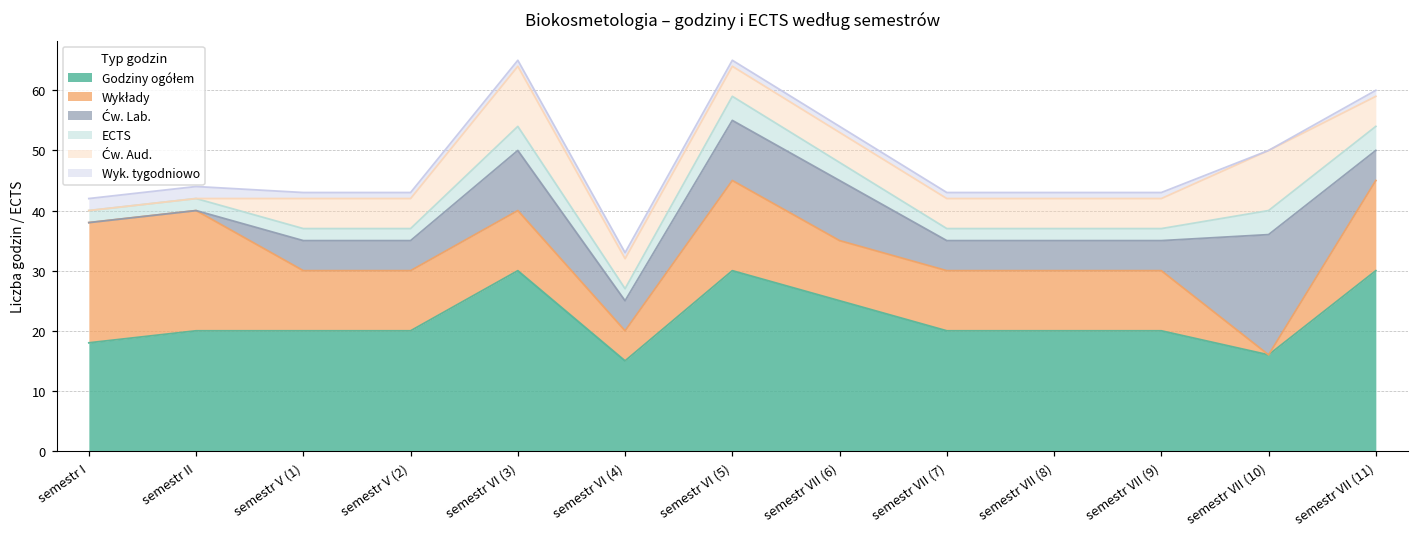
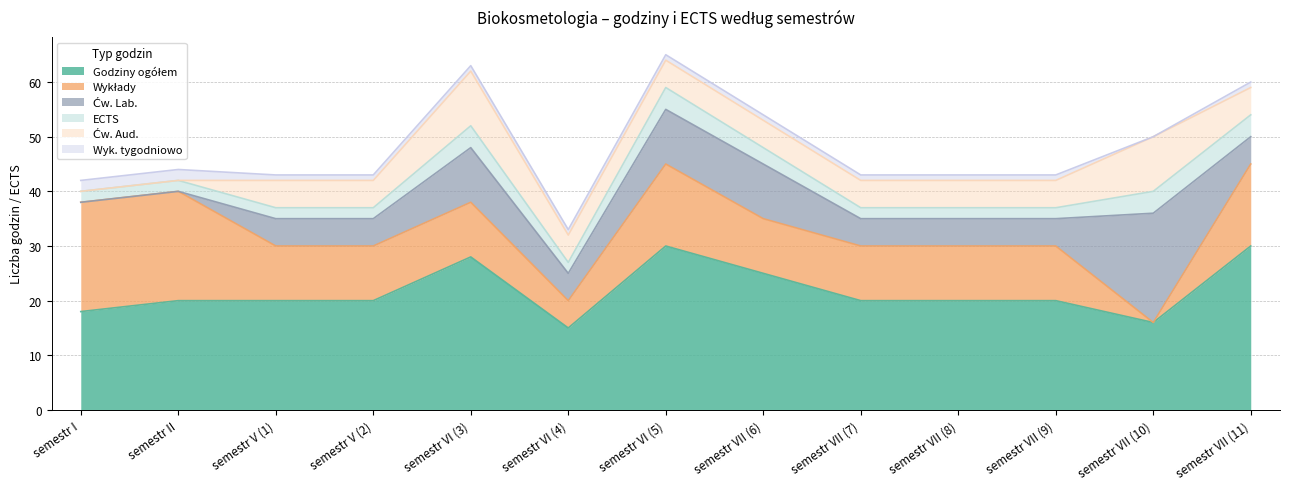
  {
    "Godziny ogółem": {
      "semestr I": 18,
      "semestr II": 20,
      "semestr V (1)": 20,
      "semestr V (2)": 20,
-     "semestr VI (3)": 30,
+     "semestr VI (3)": 28,
      "semestr VI (4)": 15,
      "semestr VI (5)": 30,
      "semestr VII (6)": 25,
      "semestr VII (7)": 20,
      "semestr VII (8)": 20,
      "semestr VII (9)": 20,
      "semestr VII (11)": 30
    },
    "Wykłady": {
      "semestr V (1)": 10,
      "semestr V (2)": 10,
      "semestr VI (3)": 10,
      "semestr VI (4)": 5,
      "semestr VI (5)": 15,
      "semestr VII (6)": 10,
      "semestr VII (7)": 10,
      "semestr VII (8)": 10,
      "semestr VII (9)": 10,
      "semestr VII (11)": 15
    },
    "Ćw. Lab.": {
      "semestr V (1)": 5,
      "semestr V (2)": 5,
      "semestr VI (3)": 10,
      "semestr VI (4)": 5,
      "semestr VI (5)": 10,
      "semestr VII (6)": 10,
      "semestr VII (7)": 5,
      "semestr VII (8)": 5,
      "semestr VII (9)": 5,
      "semestr VII (10)": 20,
      "semestr VII (11)": 5
    }
  }
